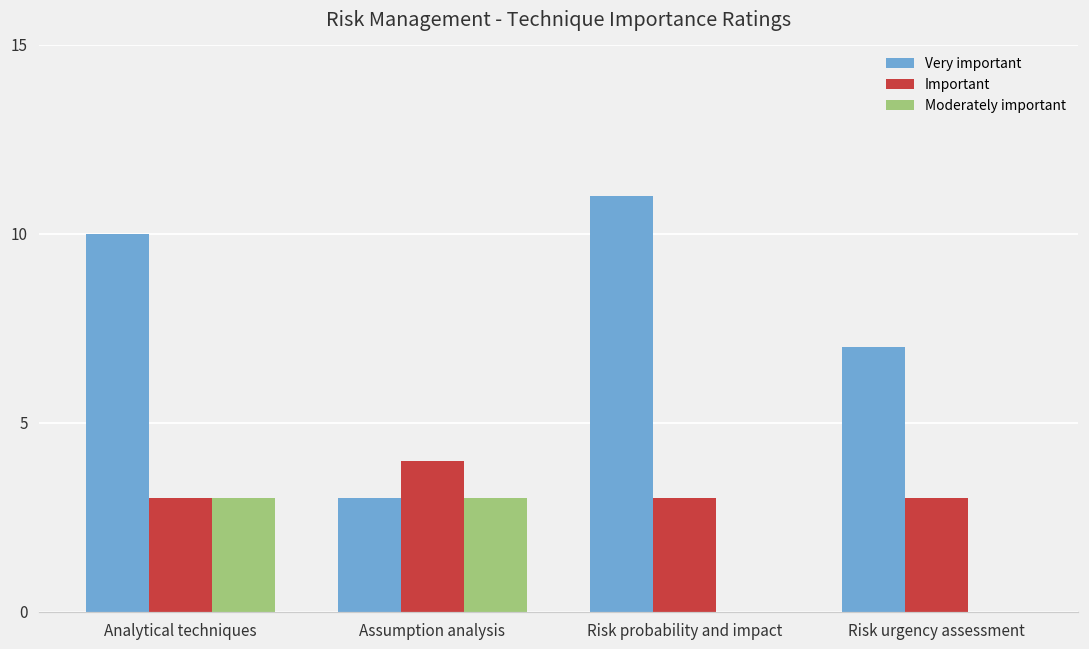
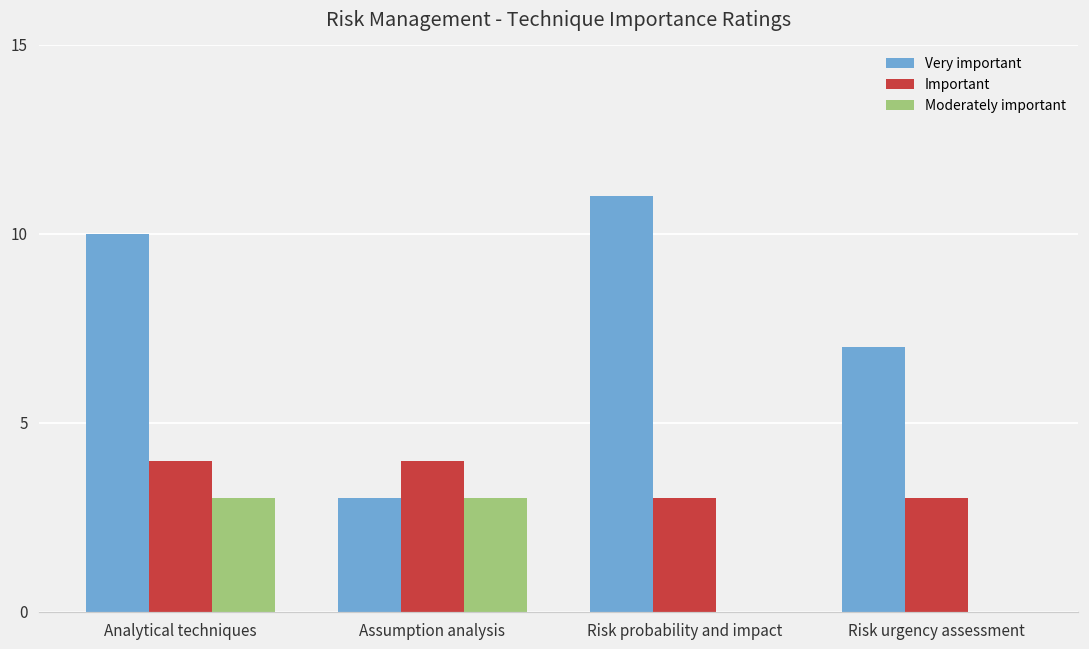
  {
    "Very important": {
      "Analytical techniques": 10,
      "Assumption analysis": 3,
      "Risk probability and impact": 11,
      "Risk urgency assessment": 7
    },
    "Important": {
-     "Analytical techniques": 3,
+     "Analytical techniques": 4,
      "Assumption analysis": 4,
      "Risk probability and impact": 3,
      "Risk urgency assessment": 3
    },
    "Moderately important": {
      "Analytical techniques": 3,
      "Assumption analysis": 3,
      "Risk probability and impact": 0,
      "Risk urgency assessment": 0
    }
  }
